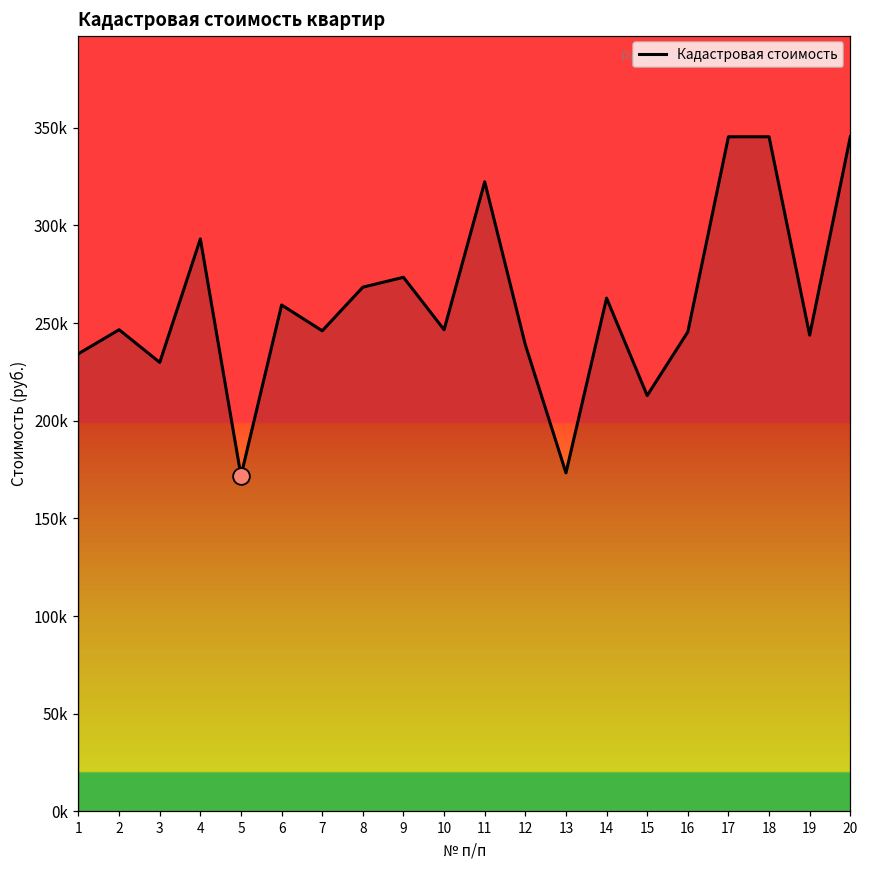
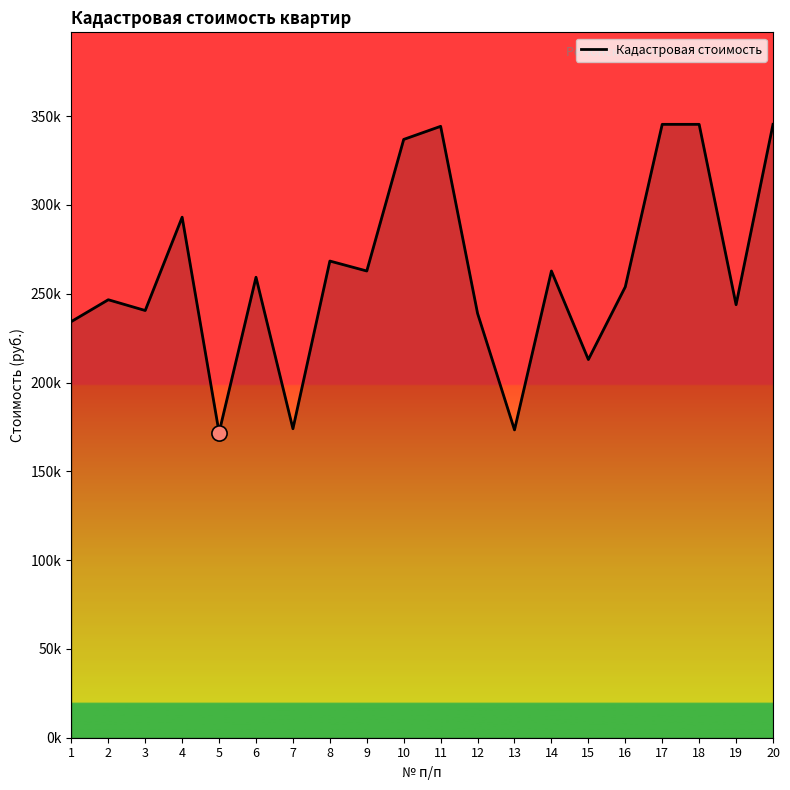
  {
    "Кадастровая стоимость": {
      "1": 234000,
      "2": 247000,
-     "3": 230000,
+     "3": 241000,
      "4": 293000,
      "6": 259000,
-     "7": 246000,
+     "7": 174000,
      "8": 268000,
-     "9": 273000,
-     "10": 247000,
-     "11": 322000,
+     "9": 263000,
+     "10": 337000,
+     "11": 344000,
      "12": 239000,
      "13": 173000,
      "14": 263000,
      "15": 213000,
-     "16": 246000,
+     "16": 254000,
      "17": 345000,
      "18": 345000,
      "19": 244000,
      "20": 345000
    }
  }
